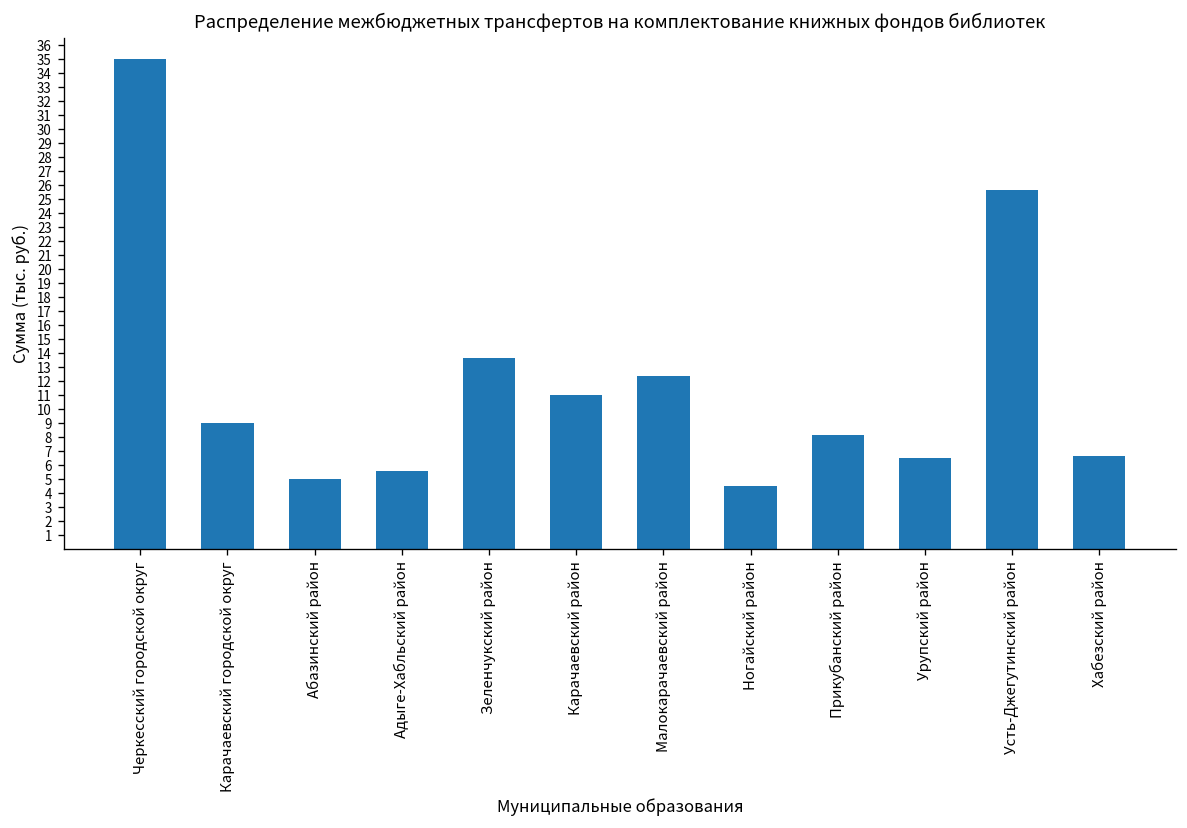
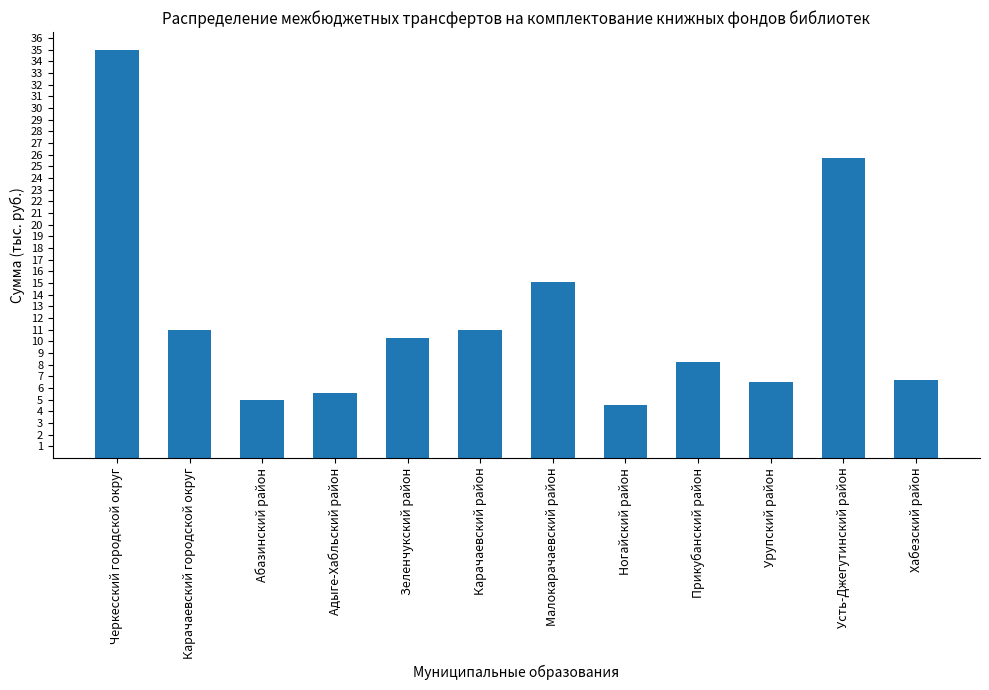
  {
    "Черкесский городской округ": 35.0,
-   "Карачаевский городской округ": 9,
+   "Карачаевский городской округ": 11,
    "Абазинский район": 5.0,
    "Адыге-Хабльский район": 5.6,
-   "Зеленчукский район": 13.7,
+   "Зеленчукский район": 10.3,
    "Карачаевский район": 11.0,
-   "Малокарачаевский район": 12.4,
+   "Малокарачаевский район": 15.1,
    "Ногайский район": 4.5,
    "Прикубанский район": 8.2,
    "Урупский район": 6.5,
    "Усть-Джегутинский район": 25.7,
    "Хабезский район": 6.7
  }
